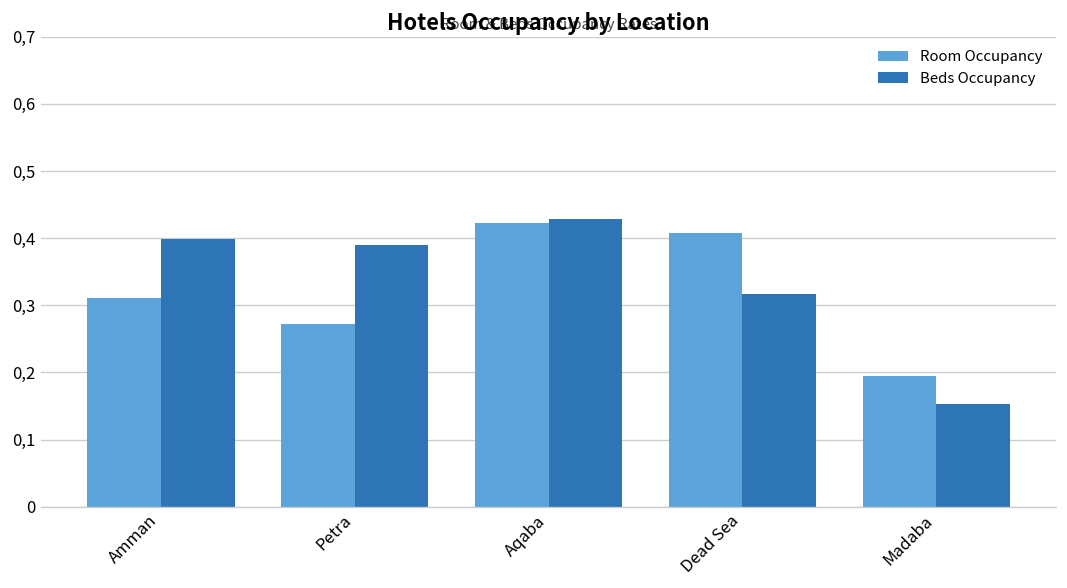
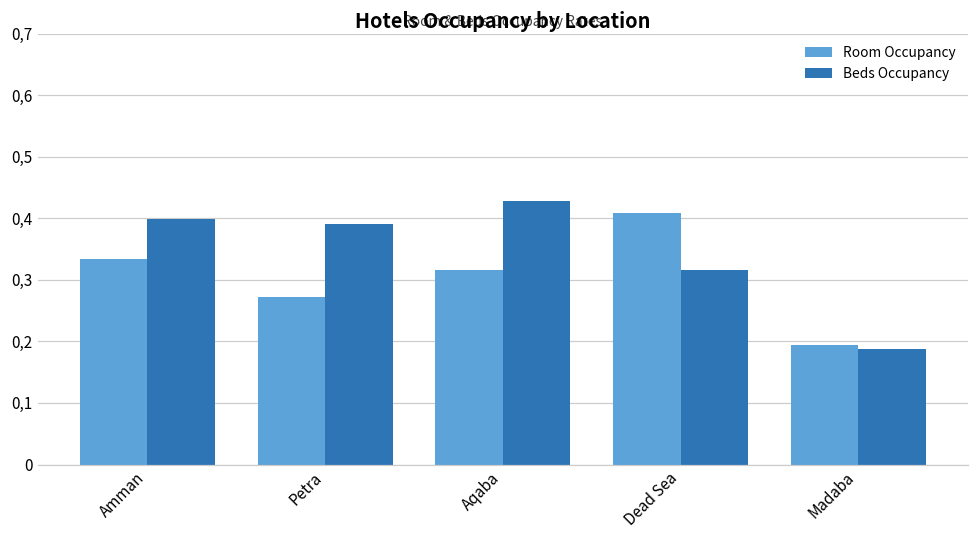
  {
    "Room Occupancy": {
-     "Amman": 3.1,
+     "Amman": 3.3,
      "Petra": 2.7,
-     "Aqaba": 4.2,
+     "Aqaba": 3.2,
      "Dead Sea": 4.1,
      "Madaba": 1.9
    },
    "Beds Occupancy": {
      "Amman": 4.0,
      "Petra": 3.9,
      "Aqaba": 4.3,
      "Dead Sea": 3.2,
-     "Madaba": 1.5
+     "Madaba": 1.9
    }
  }
